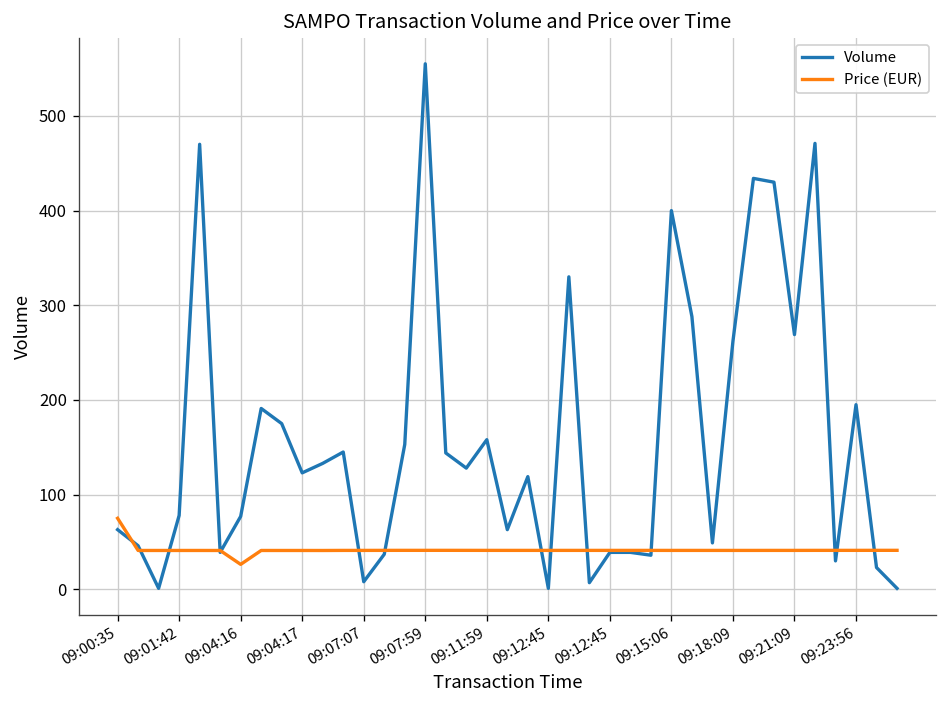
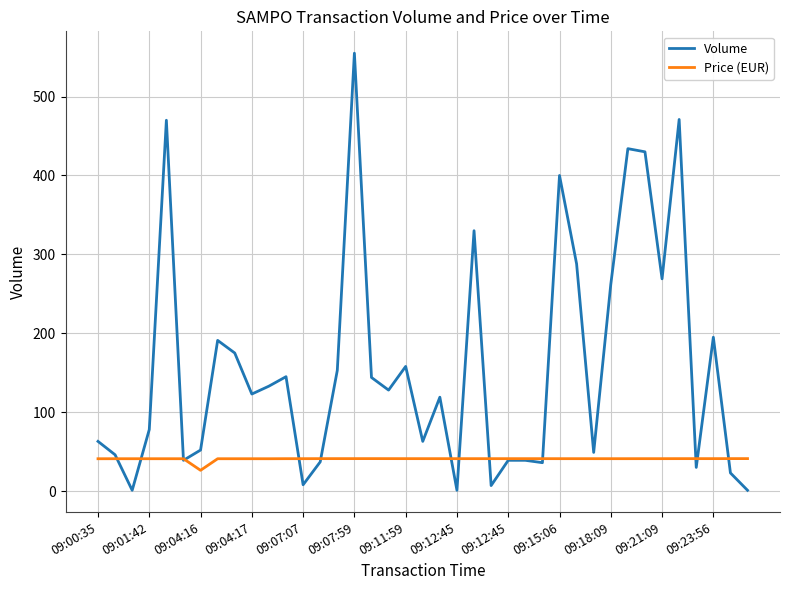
  {
    "Volume": {
      "09:00:35": 60,
-     "09:04:16": 80,
+     "09:04:16": 50,
      "09:11:59": 160
    },
    "Price (EUR)": {
-     "09:00:35": 80,
+     "09:00:35": 40,
      "09:04:16": 30,
      "09:11:59": 40
    }
  }
